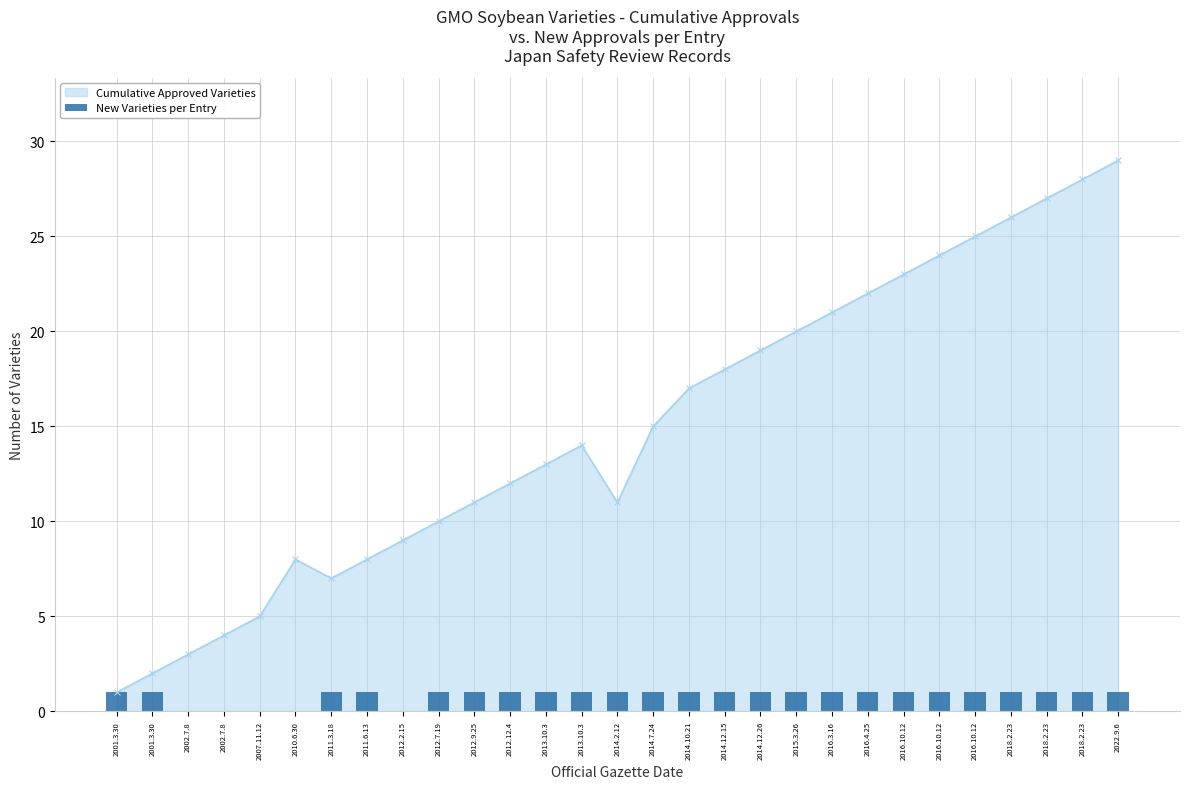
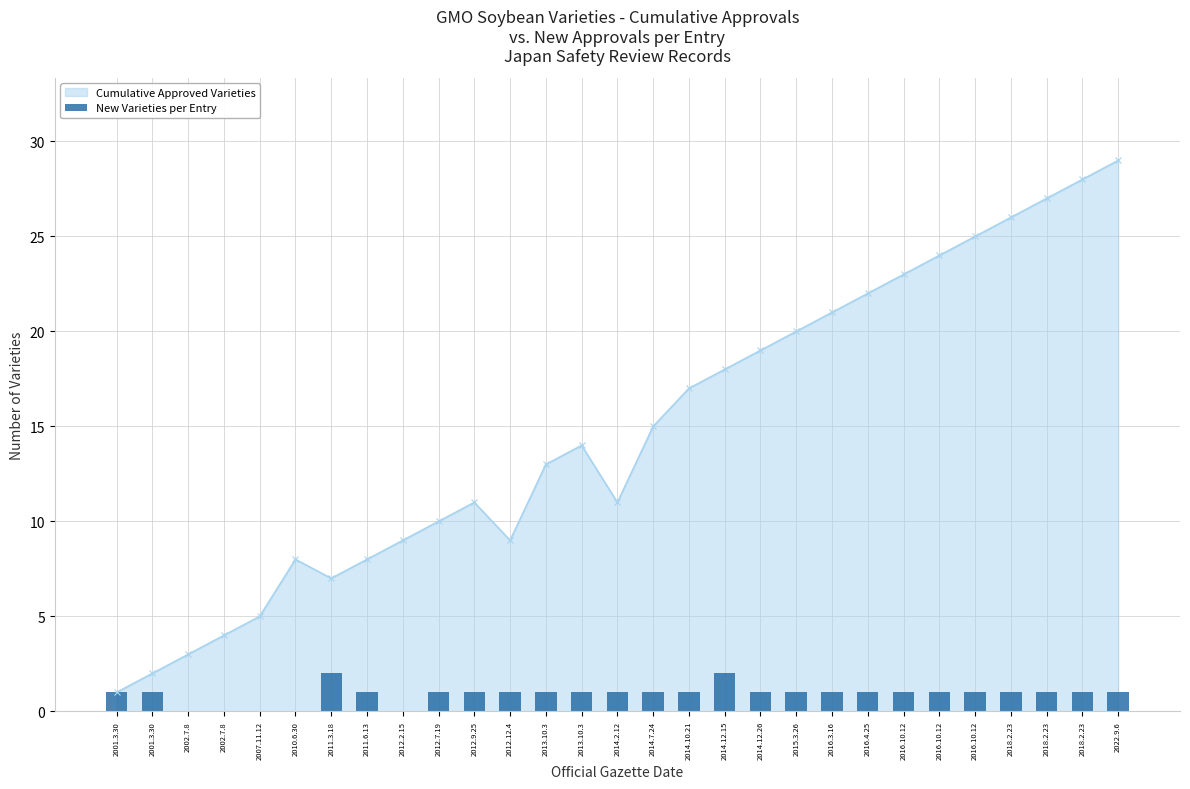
  {
    "Cumulative Approved Varieties": {
      "2007.11.12": 5,
      "2010.6.30": 8,
      "2011.3.18": 7,
      "2011.6.13": 8,
      "2012.2.15": 9,
      "2012.7.19": 10,
      "2012.9.25": 11,
-     "2012.12.4": 12,
+     "2012.12.4": 9,
      "2014.2.12": 11,
      "2014.7.24": 15,
      "2014.10.21": 17,
      "2014.12.15": 18,
      "2014.12.26": 19,
      "2015.3.26": 20,
      "2016.3.16": 21,
      "2016.4.25": 22,
      "2022.9.6": 29
    },
    "New Varieties per Entry": {
      "2007.11.12": 0,
      "2010.6.30": 0,
-     "2011.3.18": 1,
+     "2011.3.18": 2,
      "2011.6.13": 1,
      "2012.2.15": 0,
      "2012.7.19": 1,
      "2012.9.25": 1,
      "2012.12.4": 1,
      "2014.2.12": 1,
      "2014.7.24": 1,
      "2014.10.21": 1,
-     "2014.12.15": 1,
+     "2014.12.15": 2,
      "2014.12.26": 1,
      "2015.3.26": 1,
      "2016.3.16": 1,
      "2016.4.25": 1,
      "2022.9.6": 1
    }
  }
